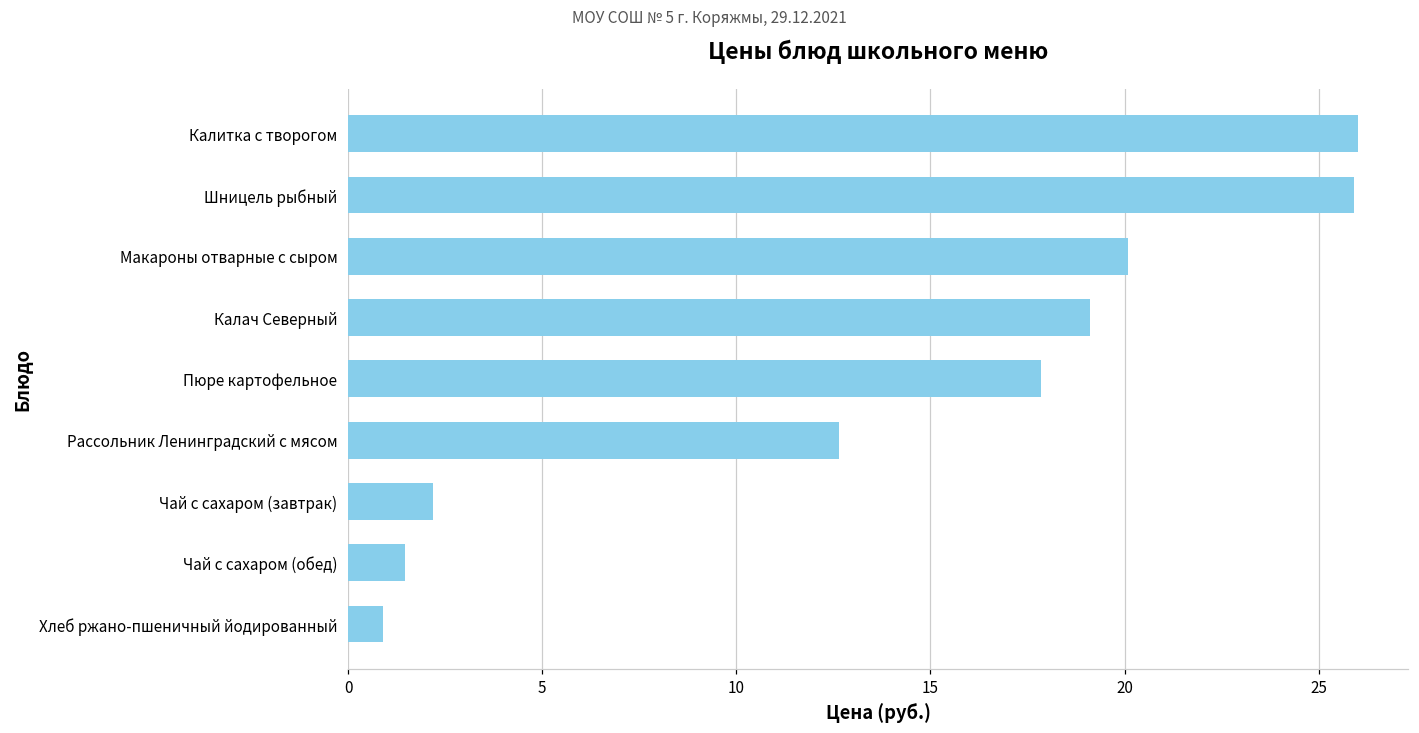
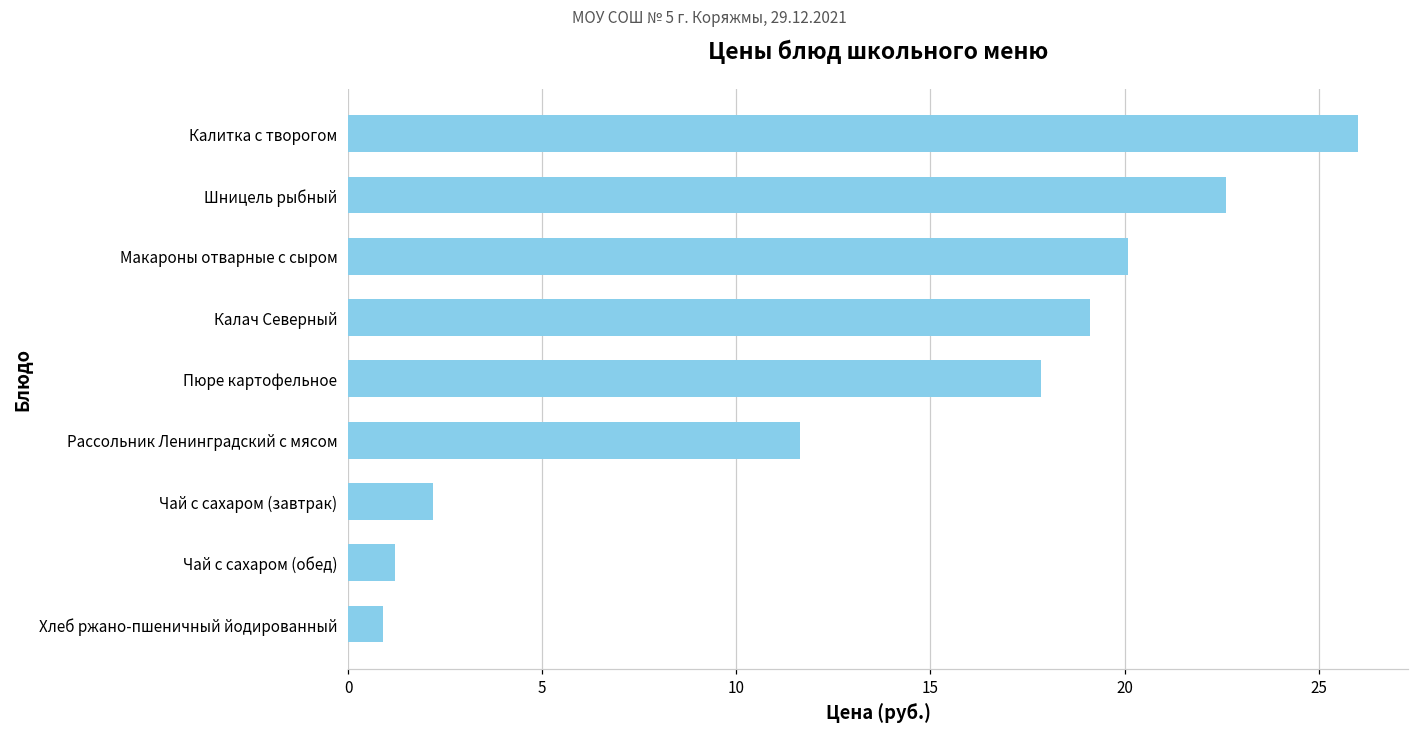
  {
    "Калитка с творогом": 26.0,
-   "Шницель рыбный": 25.9,
+   "Шницель рыбный": 22.6,
    "Макароны отварные с сыром": 20.1,
    "Калач Северный": 19.1,
    "Пюре картофельное": 17.8,
-   "Рассольник Ленинградский с мясом": 12.7,
+   "Рассольник Ленинградский с мясом": 11.6,
    "Чай с сахаром (завтрак)": 2.2,
-   "Чай с сахаром (обед)": 1.5,
+   "Чай с сахаром (обед)": 1.2,
    "Хлеб ржано-пшеничный йодированный": 0.9
  }
